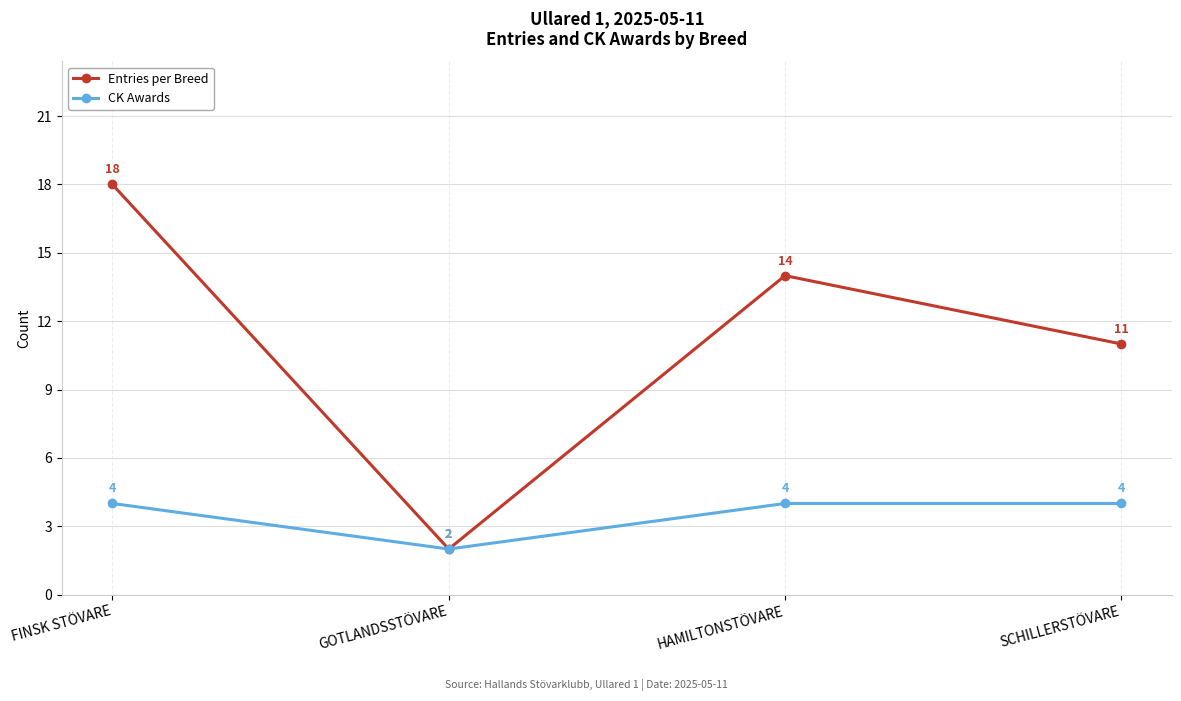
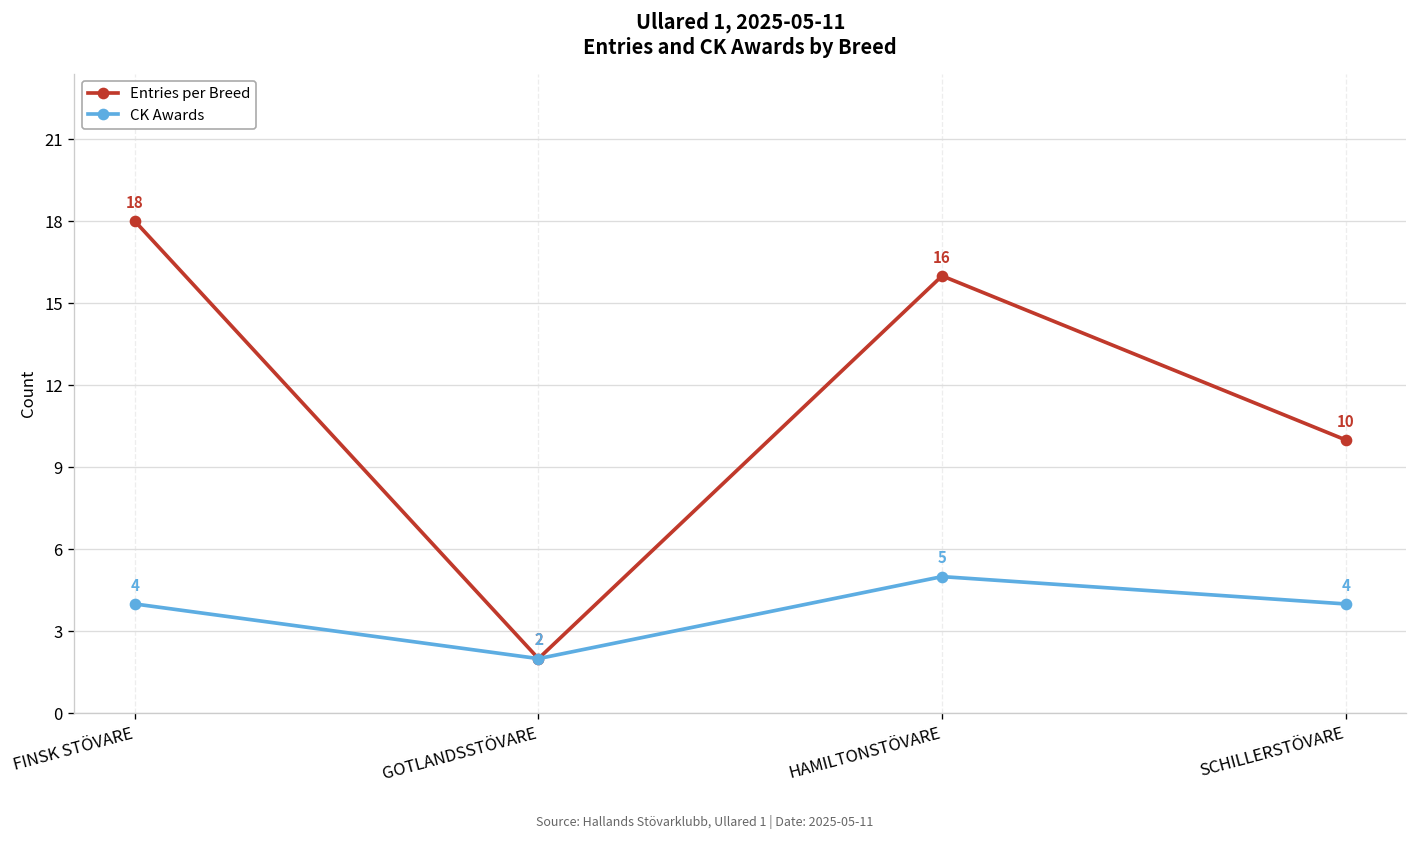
  {
    "Entries per Breed": {
      "FINSK STÖVARE": 18,
-     "HAMILTONSTÖVARE": 14,
-     "SCHILLERSTÖVARE": 11
+     "HAMILTONSTÖVARE": 16,
+     "SCHILLERSTÖVARE": 10
    },
    "CK Awards": {
      "FINSK STÖVARE": 4,
-     "HAMILTONSTÖVARE": 4,
+     "HAMILTONSTÖVARE": 5,
      "SCHILLERSTÖVARE": 4
    }
  }
